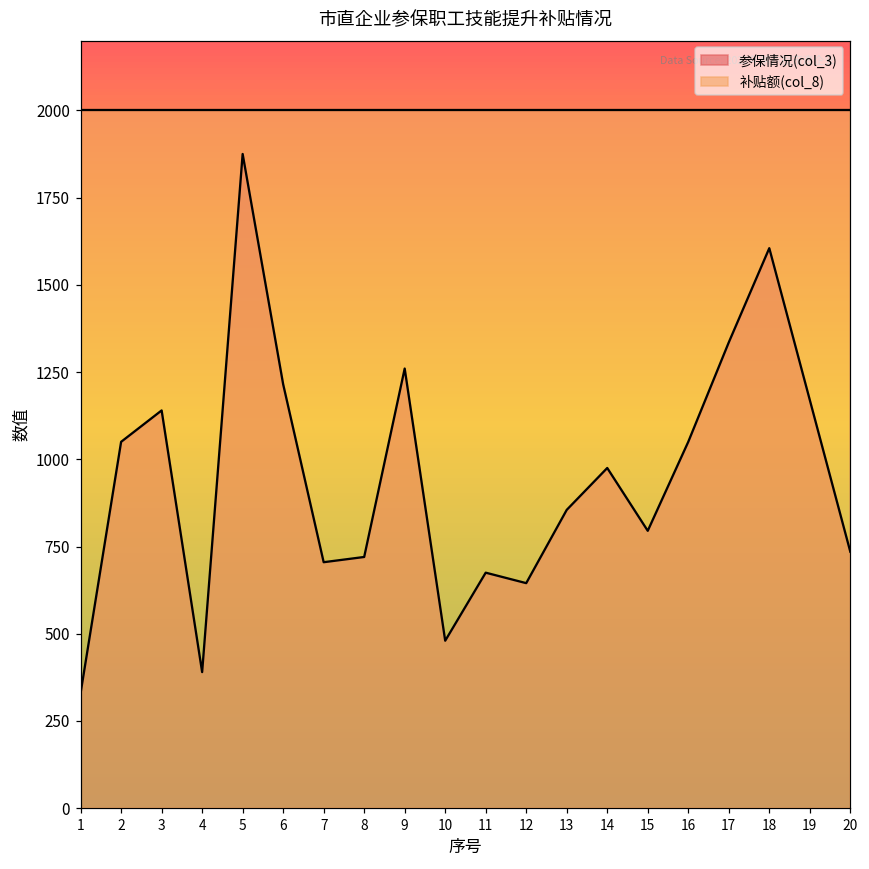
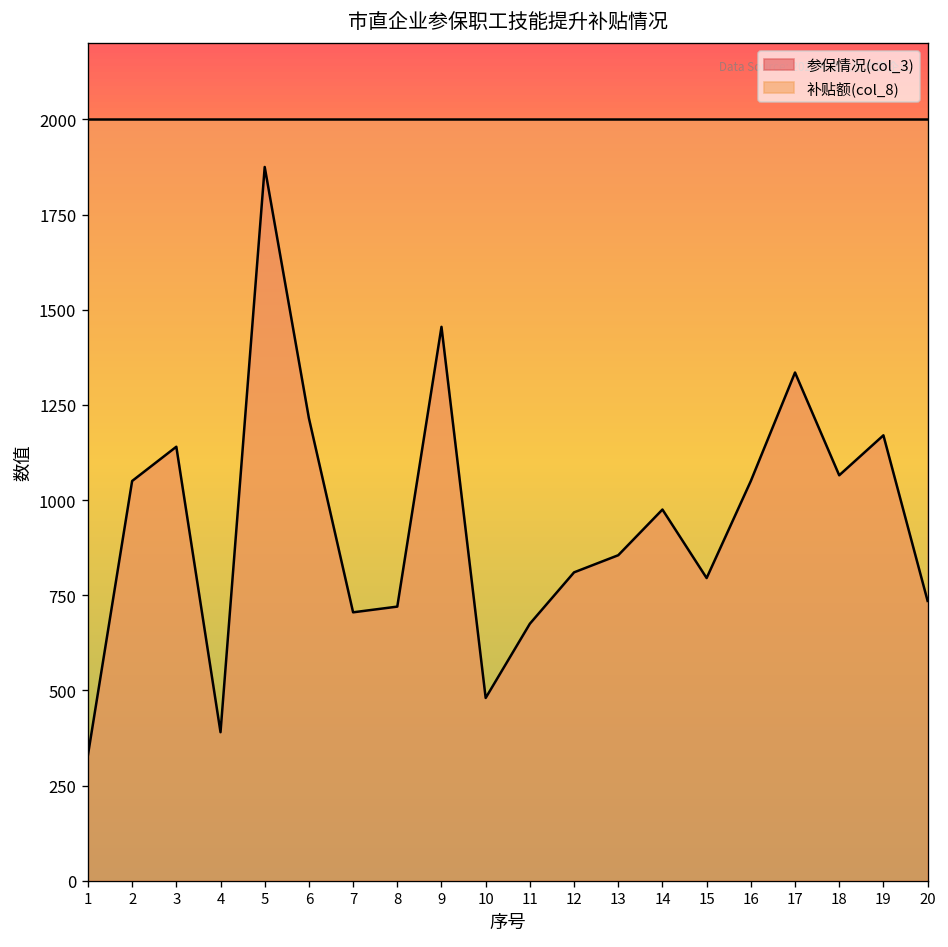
  {
    "参保情况(col_3)": {
      "1": 330,
      "2": 1050,
      "3": 1140,
      "4": 390,
      "5": 1880,
      "6": 1220,
      "7": 710,
      "8": 720,
-     "9": 1260,
+     "9": 1460,
      "10": 480,
      "11": 680,
-     "12": 650,
+     "12": 810,
      "13": 860,
      "14": 980,
      "15": 800,
      "16": 1050,
      "17": 1340,
-     "18": 1610,
+     "18": 1070,
      "19": 1170,
      "20": 740
    },
    "补贴额(col_8)": {
      "1": 2000,
      "2": 2000,
      "3": 2000,
      "4": 2000,
      "5": 2000,
      "6": 2000,
      "7": 2000,
      "8": 2000,
      "9": 2000,
      "10": 2000,
      "11": 2000,
      "12": 2000,
      "13": 2000,
      "14": 2000,
      "15": 2000,
      "16": 2000,
      "17": 2000,
      "18": 2000,
      "19": 2000,
      "20": 2000
    }
  }
